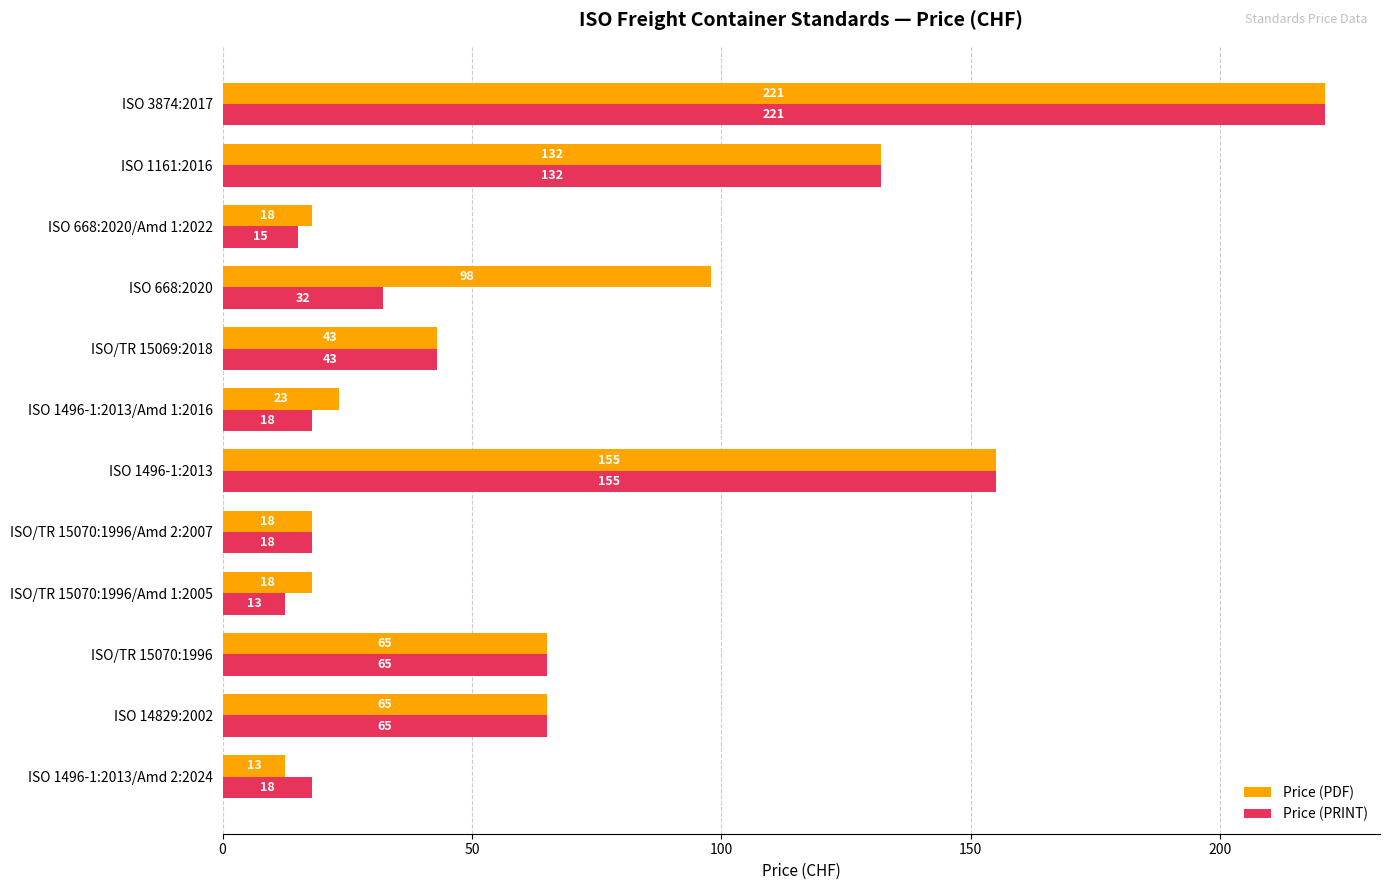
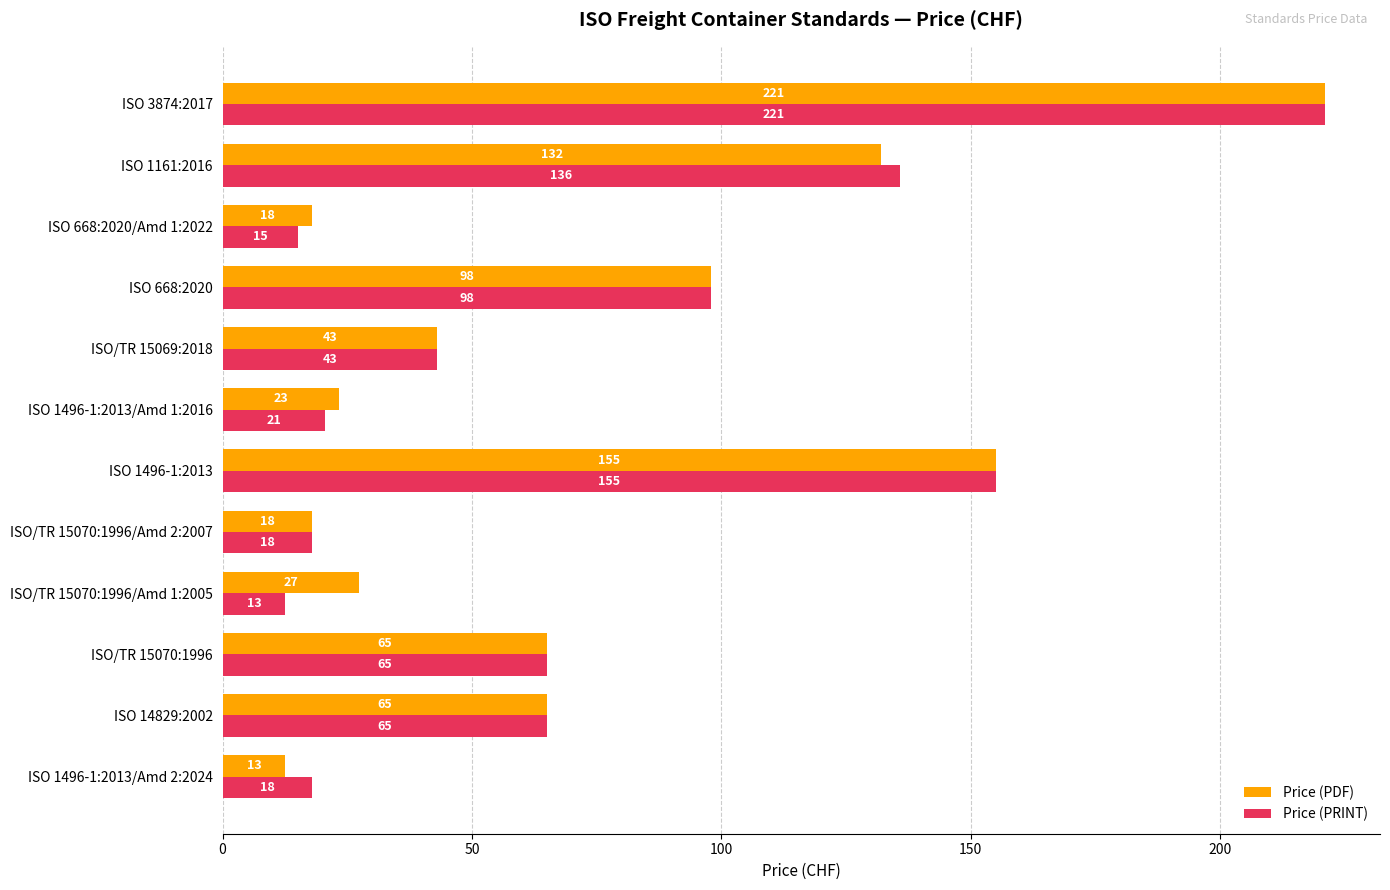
  {
    "Price (PDF)": {
      "ISO 3874:2017": 221,
      "ISO 1161:2016": 132,
      "ISO 668:2020/Amd 1:2022": 18,
      "ISO 668:2020": 98,
      "ISO/TR 15069:2018": 43,
      "ISO 1496-1:2013/Amd 1:2016": 23,
      "ISO 1496-1:2013": 155,
      "ISO/TR 15070:1996/Amd 2:2007": 18,
-     "ISO/TR 15070:1996/Amd 1:2005": 18,
+     "ISO/TR 15070:1996/Amd 1:2005": 27,
      "ISO/TR 15070:1996": 65,
      "ISO 14829:2002": 65,
      "ISO 1496-1:2013/Amd 2:2024": 13
    },
    "Price (PRINT)": {
      "ISO 3874:2017": 221,
-     "ISO 1161:2016": 132,
+     "ISO 1161:2016": 136,
      "ISO 668:2020/Amd 1:2022": 15,
-     "ISO 668:2020": 32,
+     "ISO 668:2020": 98,
      "ISO/TR 15069:2018": 43,
-     "ISO 1496-1:2013/Amd 1:2016": 18,
+     "ISO 1496-1:2013/Amd 1:2016": 21,
      "ISO 1496-1:2013": 155,
      "ISO/TR 15070:1996/Amd 2:2007": 18,
      "ISO/TR 15070:1996/Amd 1:2005": 13,
      "ISO/TR 15070:1996": 65,
      "ISO 14829:2002": 65,
      "ISO 1496-1:2013/Amd 2:2024": 18
    }
  }
